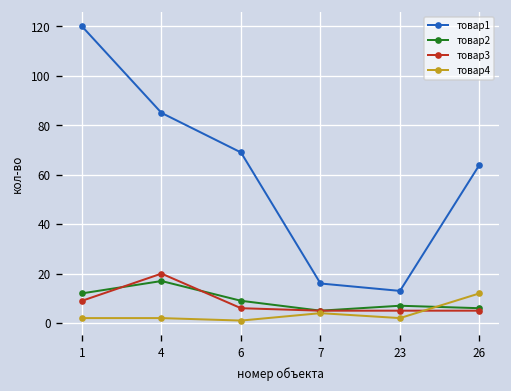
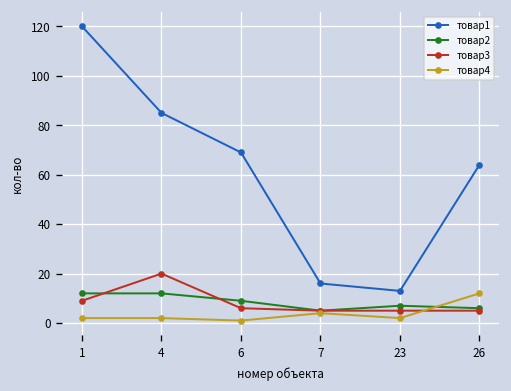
  {
    "товар1": {
      "1": 120,
      "4": 85,
      "6": 69,
      "7": 16,
      "23": 13,
      "26": 64
    },
    "товар2": {
      "1": 12,
-     "4": 17,
+     "4": 12,
      "6": 9,
      "23": 7
    },
    "товар3": {
      "1": 9,
      "4": 20,
      "6": 6,
      "23": 5
    },
    "товар4": {
      "1": 2,
      "4": 2,
      "6": 1,
      "23": 2,
      "26": 12
    }
  }
